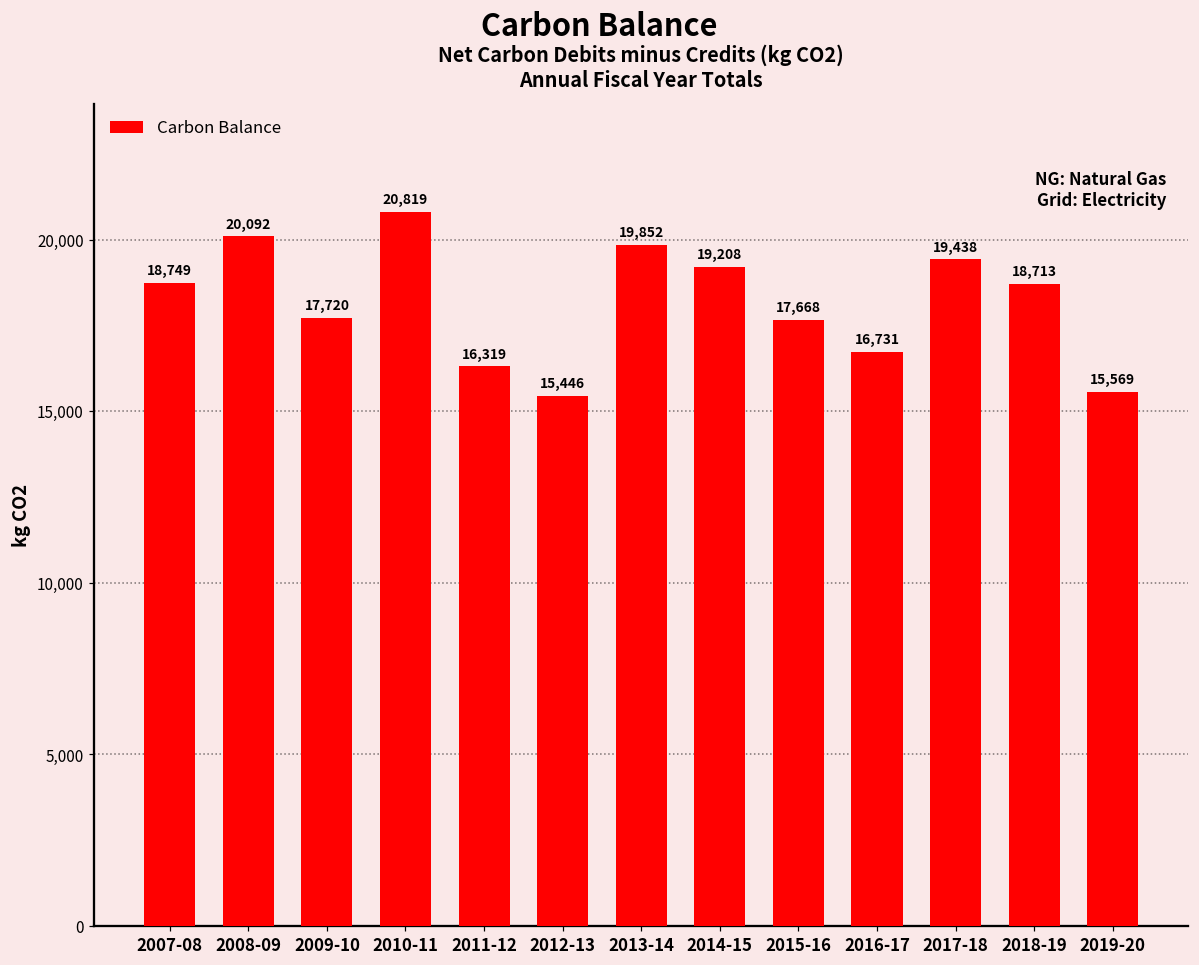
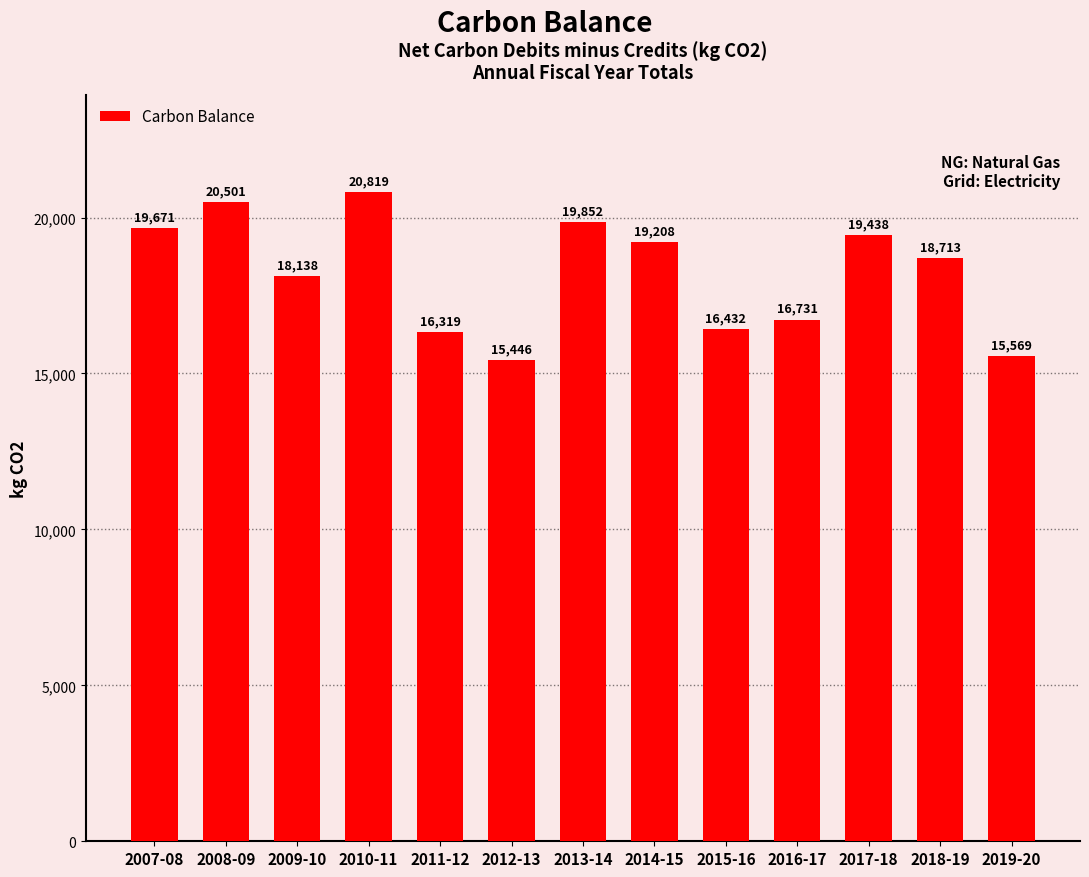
  {
-   "2007-08": "18,749",
-   "2008-09": "20,092",
-   "2009-10": "17,720",
+   "2007-08": "19,671",
+   "2008-09": "20,501",
+   "2009-10": "18,138",
    "2010-11": "20,819",
    "2011-12": "16,319",
    "2012-13": "15,446",
    "2013-14": "19,852",
    "2014-15": "19,208",
-   "2015-16": "17,668",
+   "2015-16": "16,432",
    "2016-17": "16,731",
    "2017-18": "19,438",
    "2018-19": "18,713",
    "2019-20": "15,569"
  }
